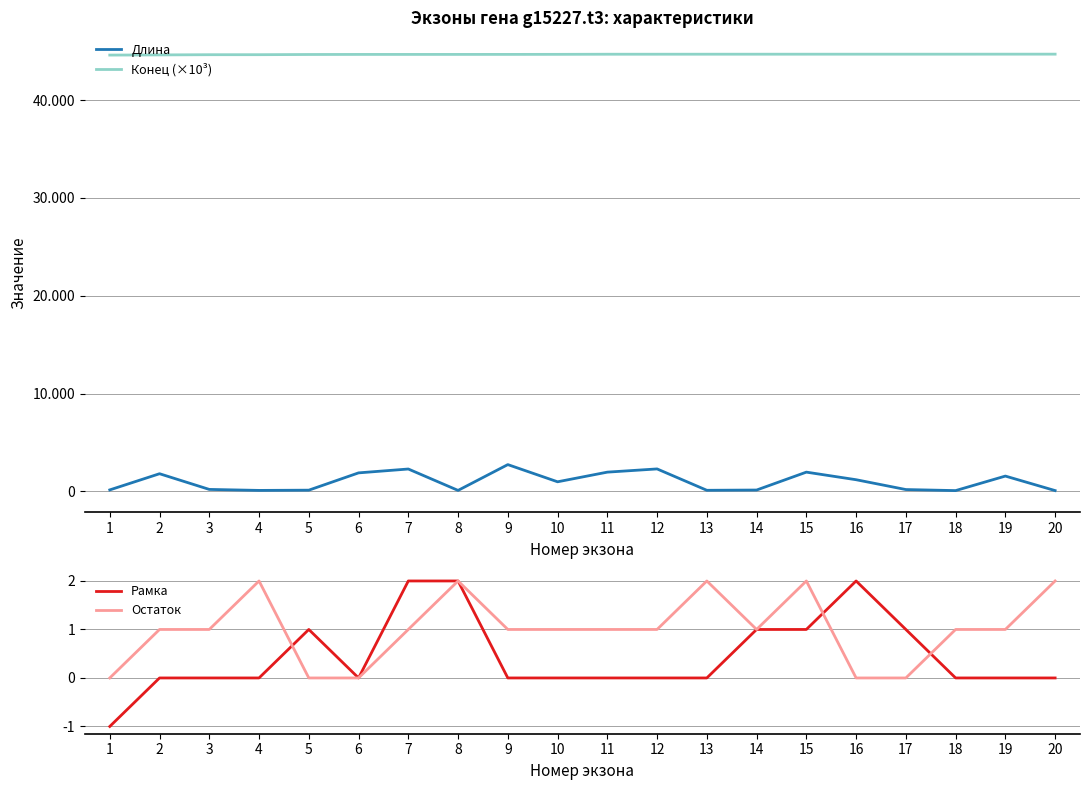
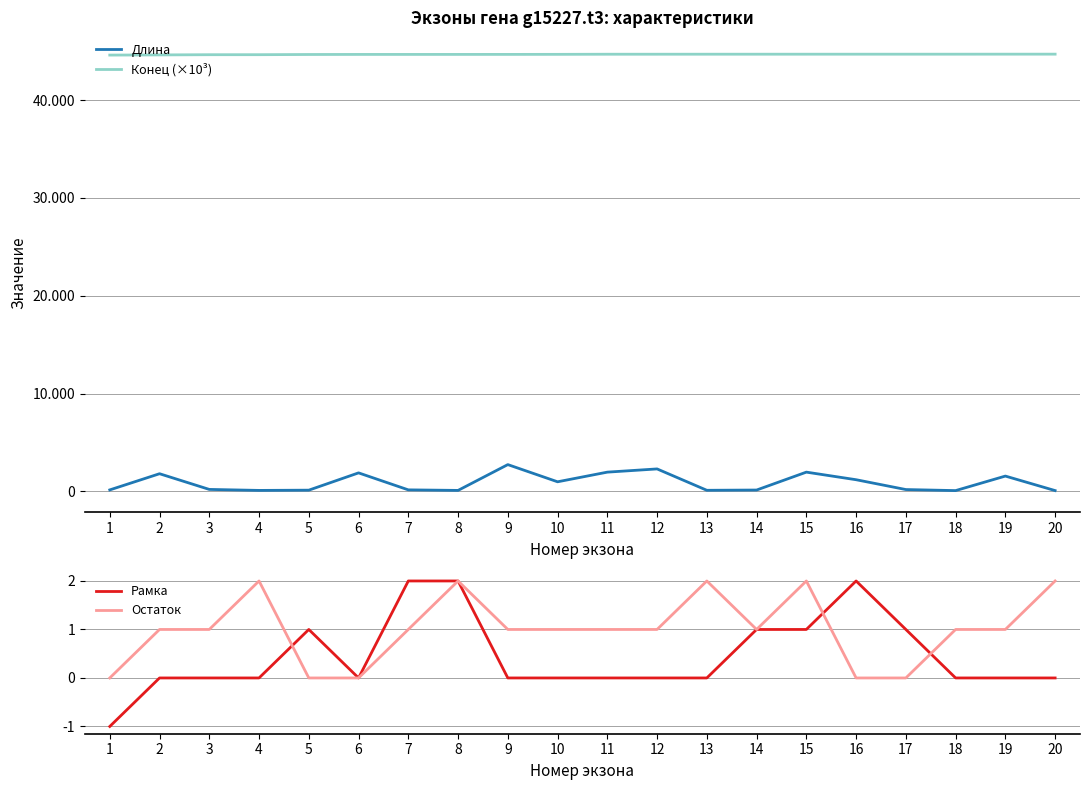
  {
    "Экзоны гена g15227.t3: характеристики": {
      "Длина": {
        "1": 0,
        "2": 2,
        "3": 0,
        "4": 0,
        "5": 0,
        "6": 2,
-       "7": 2,
+       "7": 0,
        "8": 0,
        "9": 3,
        "10": 1,
        "11": 2,
        "12": 2,
        "13": 0,
        "14": 0,
        "15": 2,
        "16": 1,
        "17": 0,
        "18": 0,
        "19": 2,
        "20": 0
      },
      "Конец (×10³)": {
        "1": 45,
        "2": 45,
        "3": 45,
        "4": 45,
        "5": 45,
        "6": 45,
        "7": 45,
        "8": 45,
        "9": 45,
        "10": 45,
        "11": 45,
        "12": 45,
        "13": 45,
        "14": 45,
        "15": 45,
        "16": 45,
        "17": 45,
        "18": 45,
        "19": 45,
        "20": 45
      }
    }
  }
